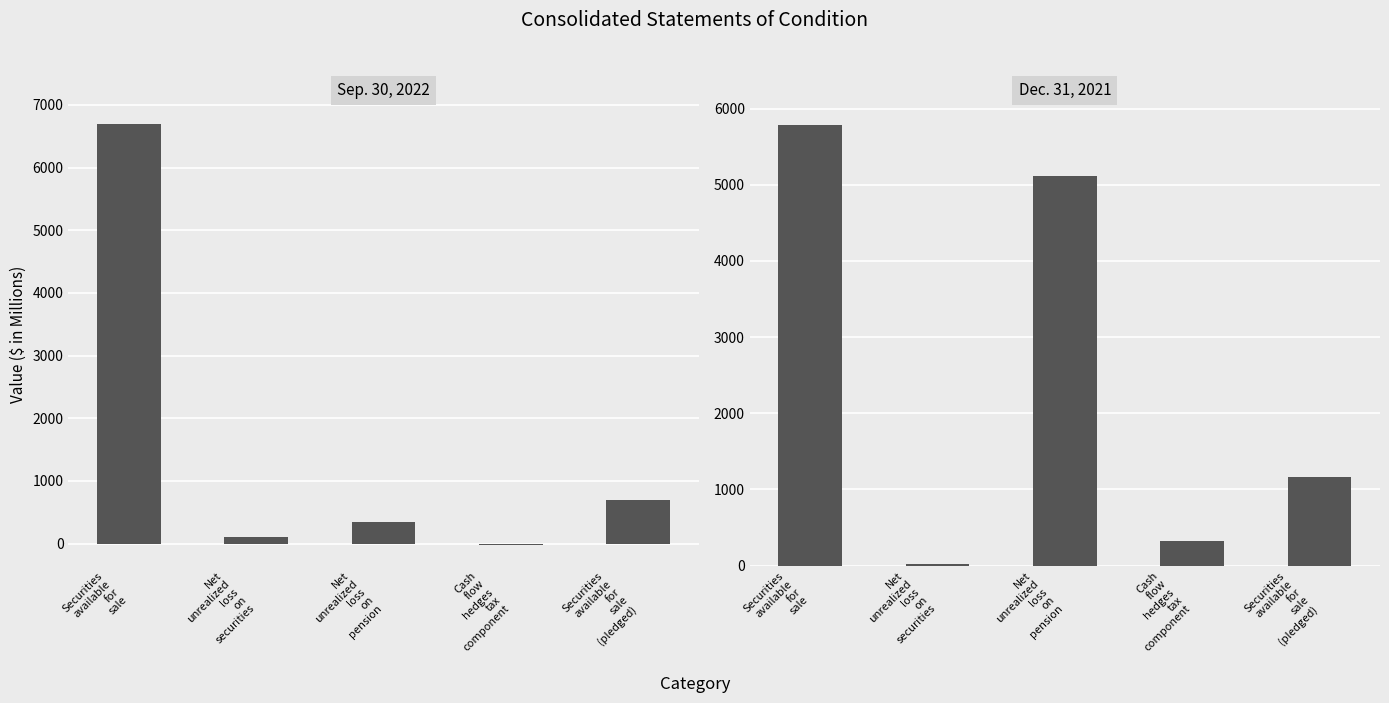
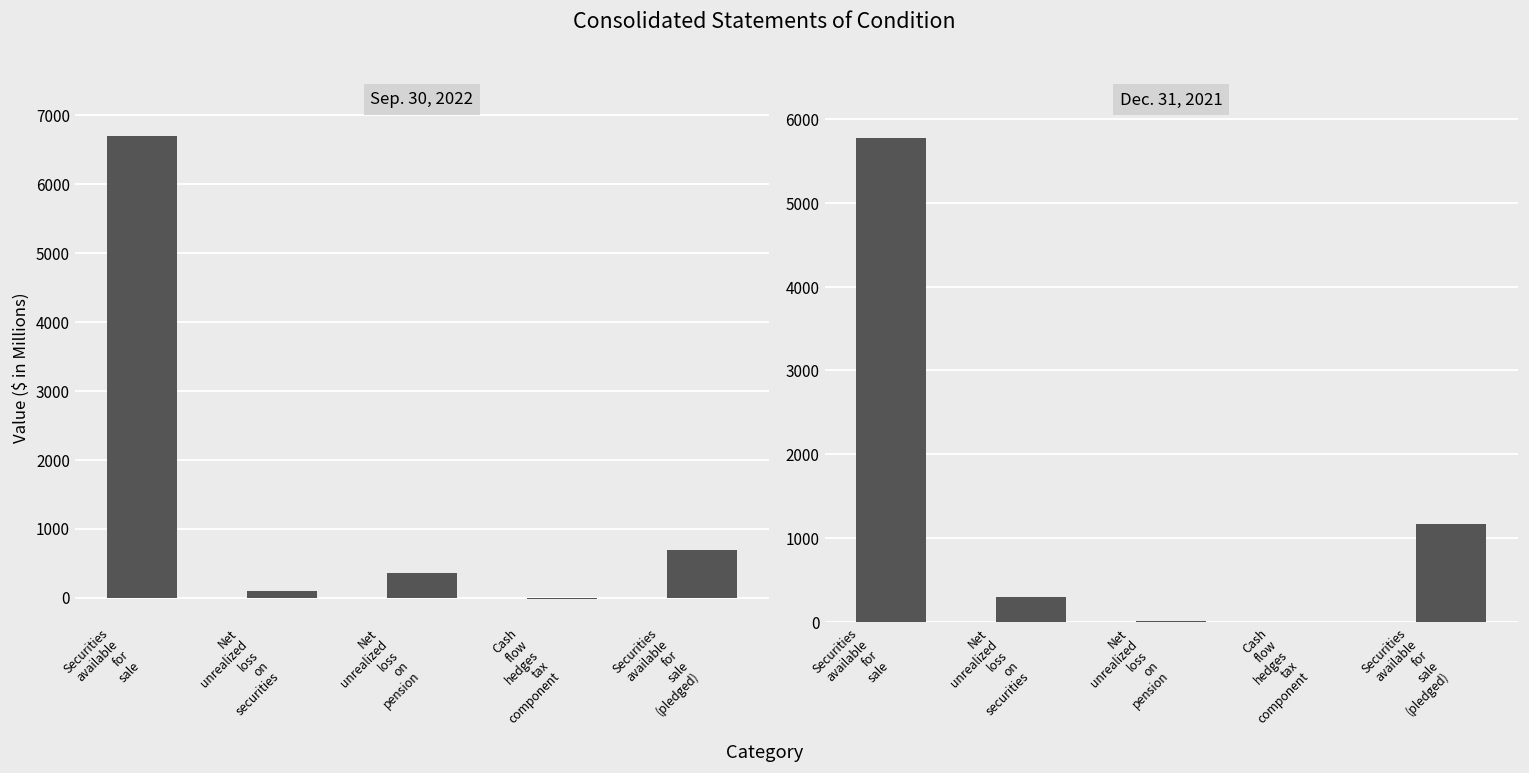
  {
    "Sep. 30, 2022": {
      "Securities available for sale": 6700,
      "Net unrealized loss on securities": 100,
      "Net unrealized loss on pension": 400,
      "Securities available for sale (pledged)": 700
    },
    "Dec. 31, 2021": {
      "Securities available for sale": 5800,
-     "Net unrealized loss on securities": 0,
-     "Net unrealized loss on pension": 5100,
-     "Cash flow hedges tax component": 300,
+     "Net unrealized loss on securities": 300,
+     "Net unrealized loss on pension": 0,
+     "Cash flow hedges tax component": 0,
      "Securities available for sale (pledged)": 1200
    }
  }
